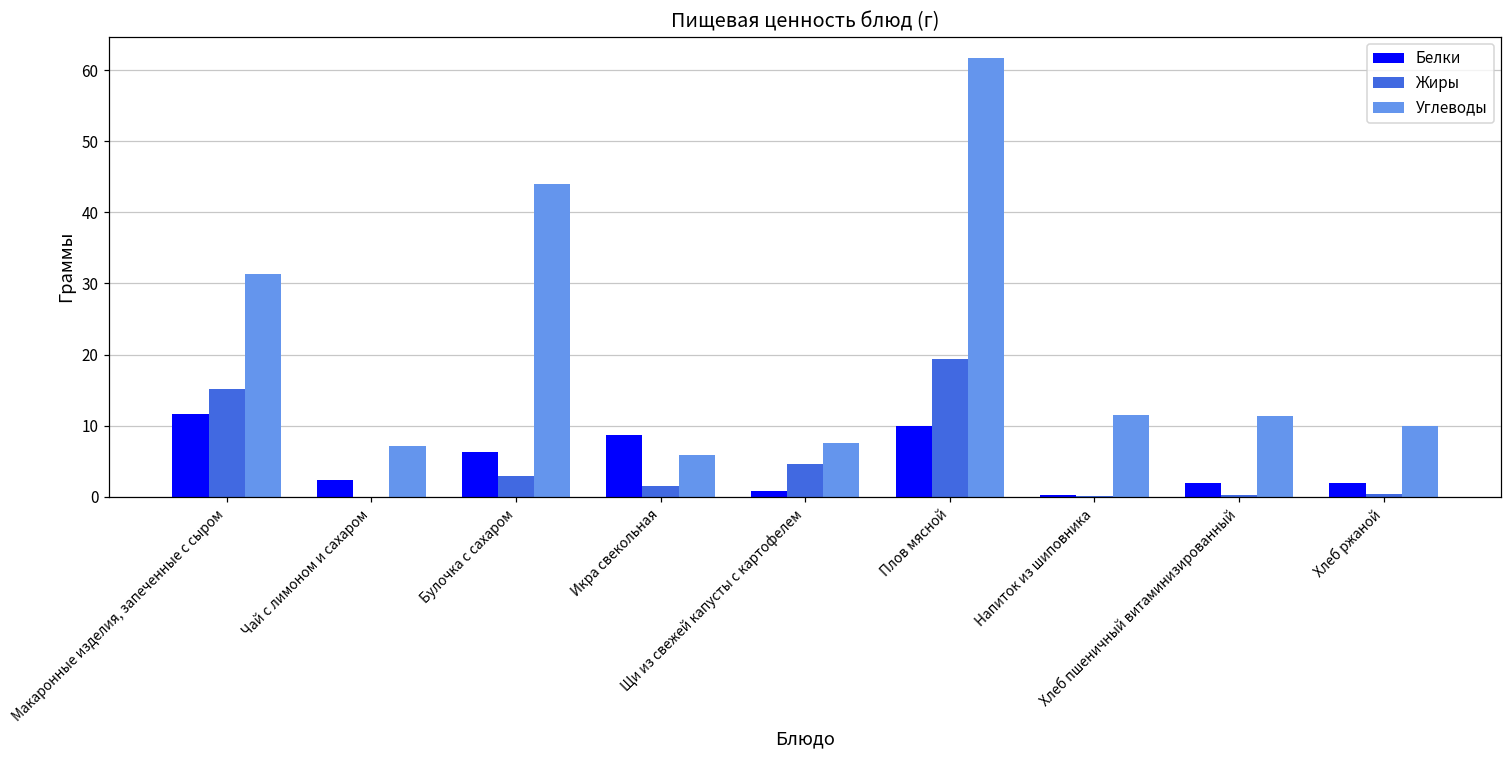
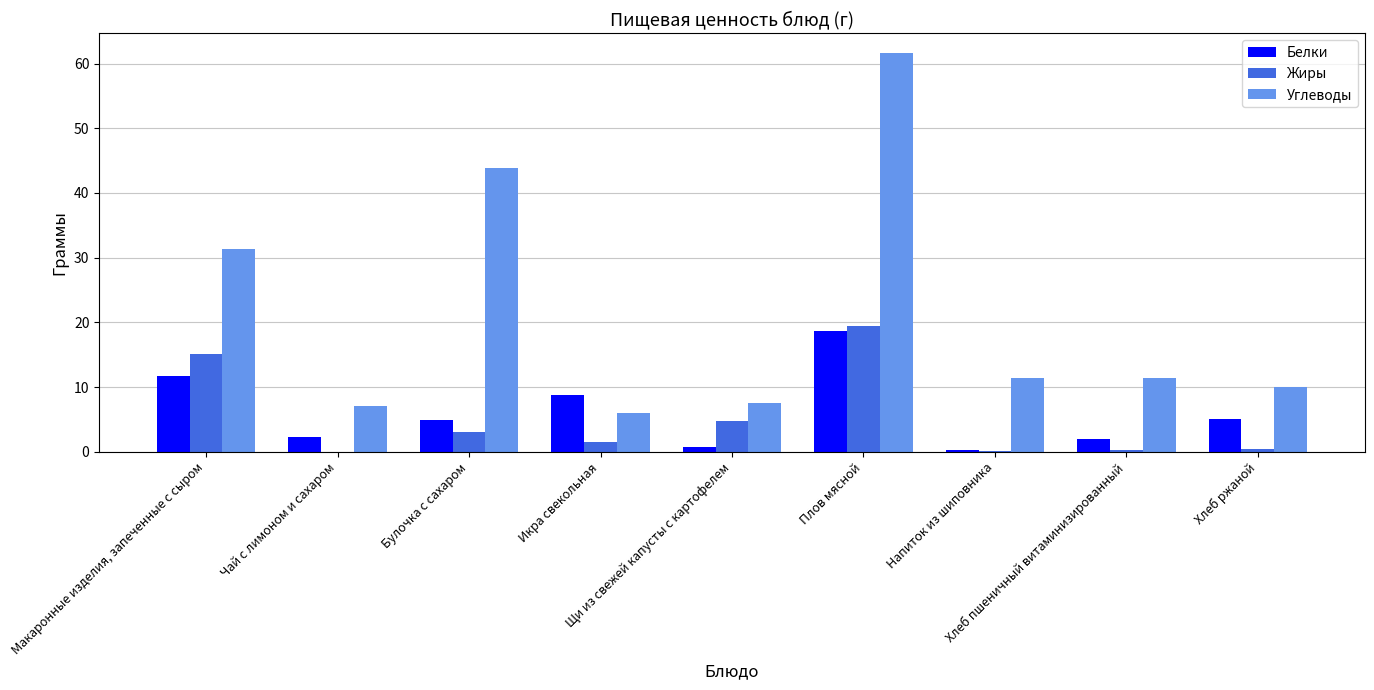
  {
    "Белки": {
      "Макаронные изделия, запеченные с сыром": 12,
      "Чай с лимоном и сахаром": 2,
-     "Булочка с сахаром": 6,
+     "Булочка с сахаром": 5,
      "Икра свекольная": 9,
      "Щи из свежей капусты с картофелем": 1,
-     "Плов мясной": 10,
+     "Плов мясной": 19,
      "Хлеб пшеничный витаминизированный": 2,
-     "Хлеб ржаной": 2
+     "Хлеб ржаной": 5
    }
  }
